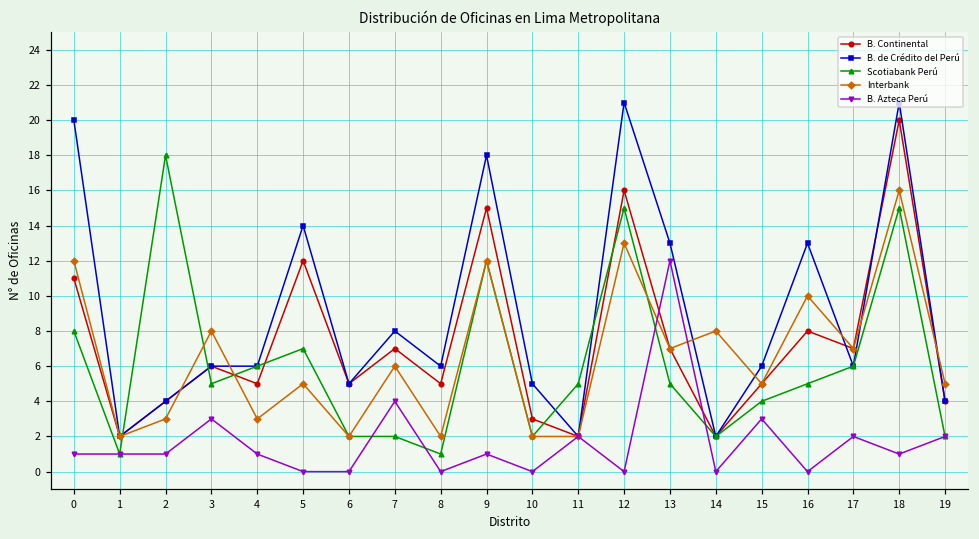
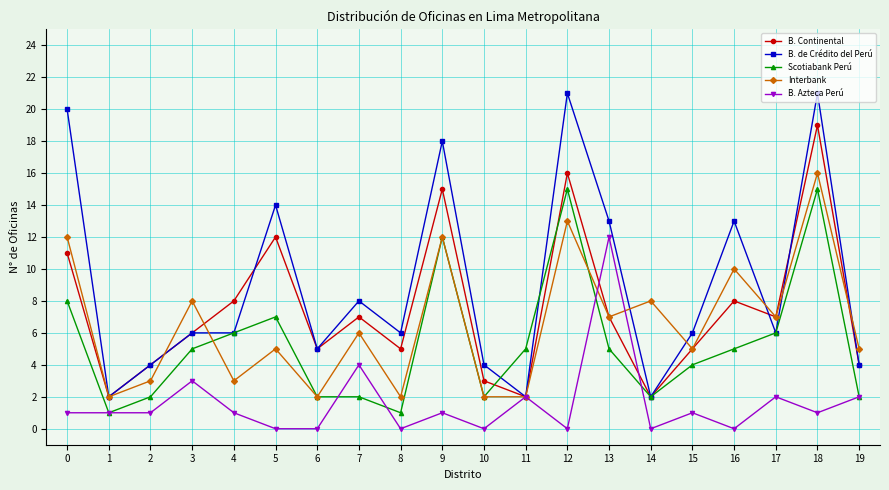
  {
    "B. Continental": {
      "0": 11,
-     "4": 5,
+     "4": 8,
      "5": 12,
      "7": 7,
      "8": 5,
      "9": 15,
      "10": 3,
      "12": 16,
      "16": 8,
-     "18": 20
+     "18": 19
    },
    "B. de Crédito del Perú": {
      "0": 20,
      "5": 14,
      "7": 8,
      "8": 6,
      "9": 18,
-     "10": 5,
+     "10": 4,
      "12": 21,
      "13": 13,
      "15": 6,
      "16": 13
    },
    "Scotiabank Perú": {
      "0": 8,
-     "2": 18,
+     "2": 2,
      "3": 5,
      "5": 7,
      "7": 2,
      "8": 1,
      "11": 5,
      "12": 15,
      "13": 5,
      "15": 4,
      "16": 5,
      "18": 15
    },
    "Interbank": {
      "0": 12,
      "2": 3,
      "3": 8,
      "4": 3,
      "5": 5,
      "7": 6,
      "8": 2,
      "12": 13,
      "14": 8,
      "16": 10,
      "18": 16,
      "19": 5
    },
    "B. Azteca Perú": {
      "0": 1,
      "2": 1,
      "3": 3,
      "4": 1,
      "5": 0,
      "6": 0,
      "7": 4,
      "8": 0,
      "9": 1,
      "10": 0,
      "12": 0,
      "13": 12,
      "14": 0,
-     "15": 3,
+     "15": 1,
      "16": 0,
      "17": 2,
      "18": 1
    }
  }
